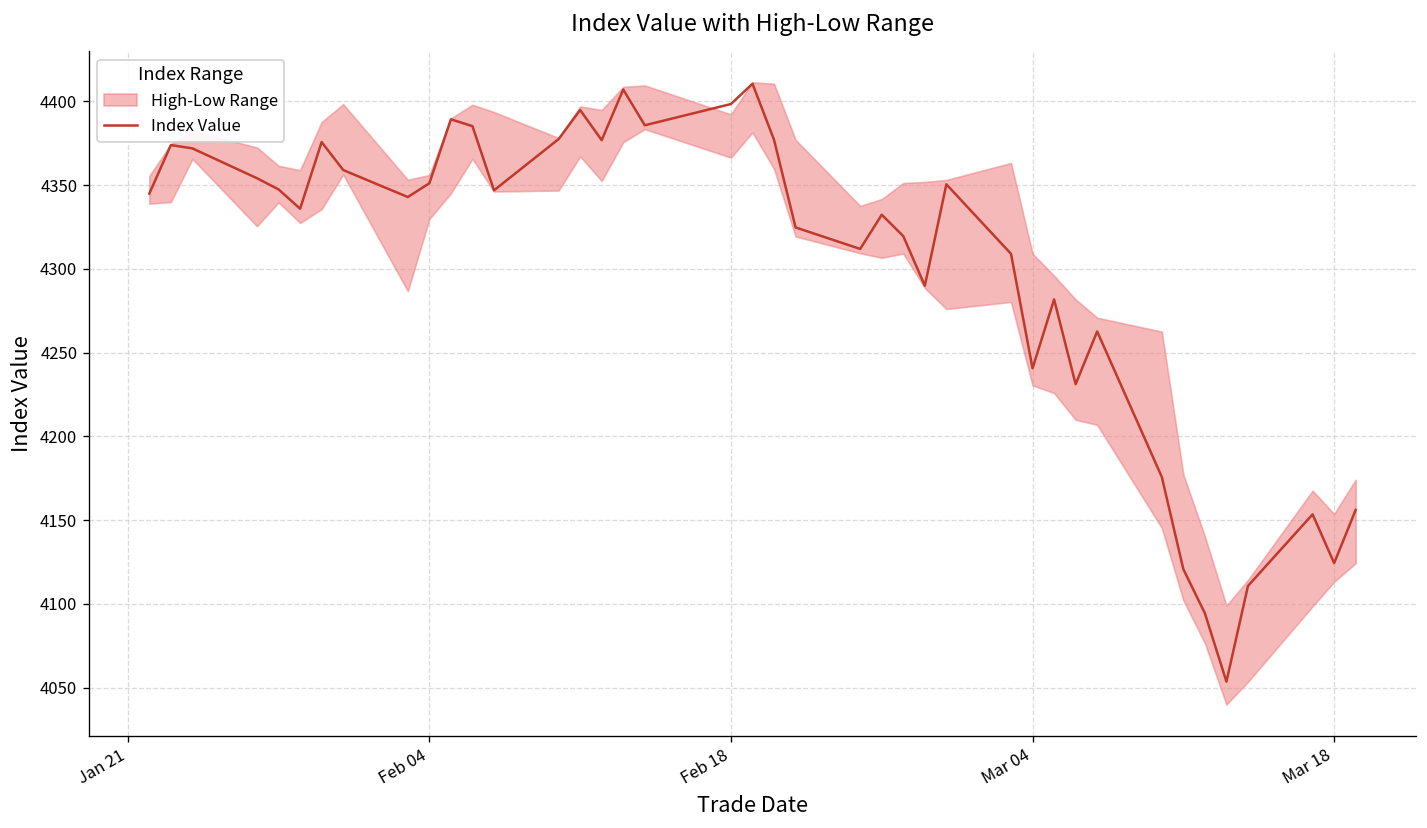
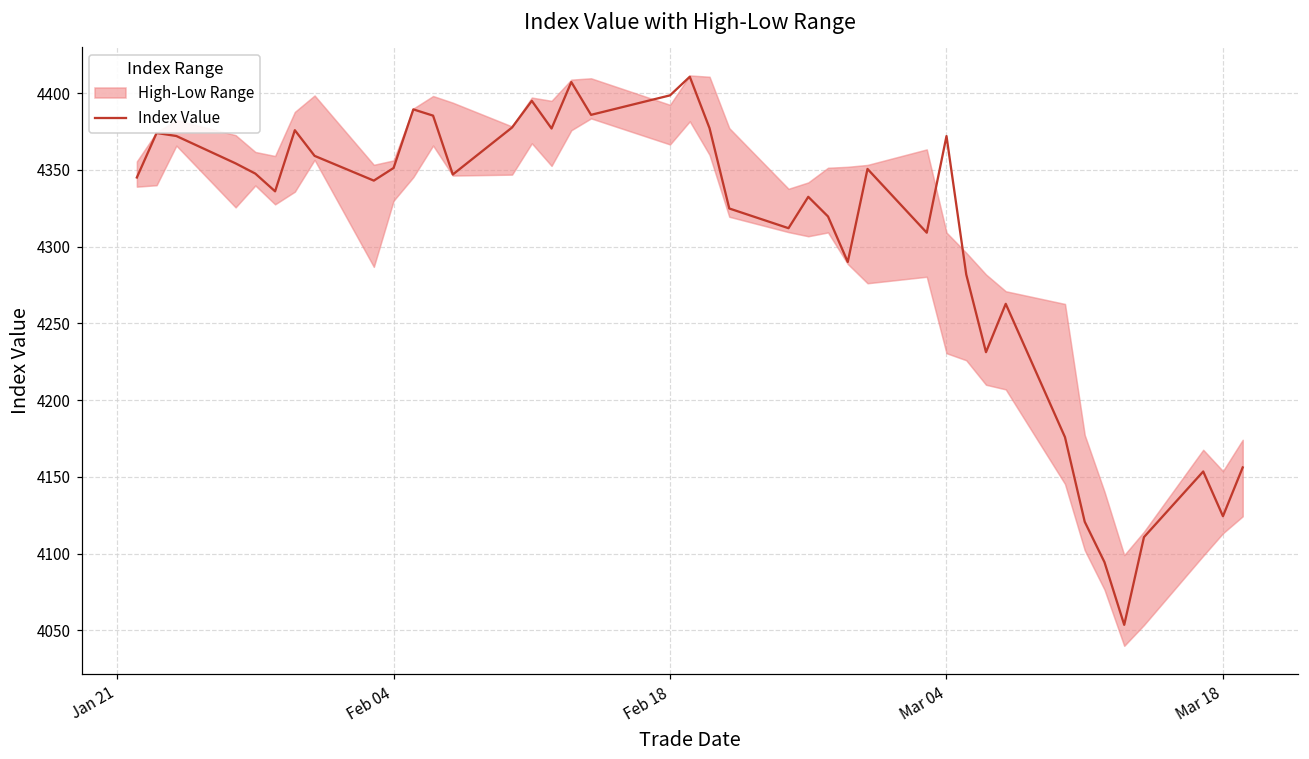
  {
    "Index Value": {
      "Feb 04": 4351,
      "Feb 18": 4398,
-     "Mar 04": 4241,
+     "Mar 04": 4372,
      "Mar 18": 4124
    }
  }
